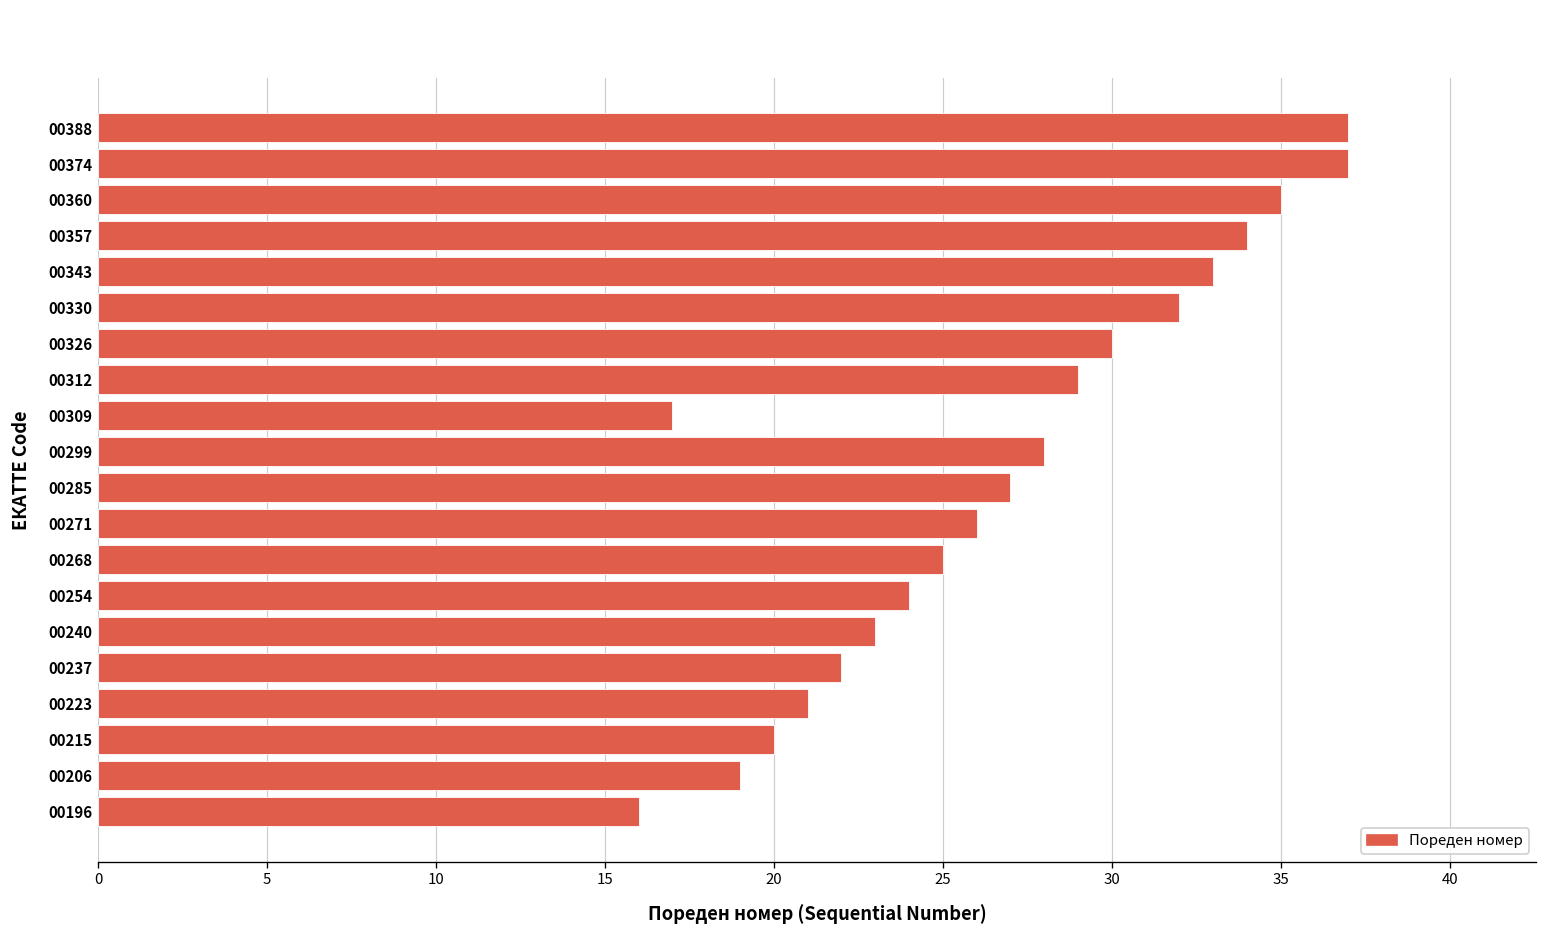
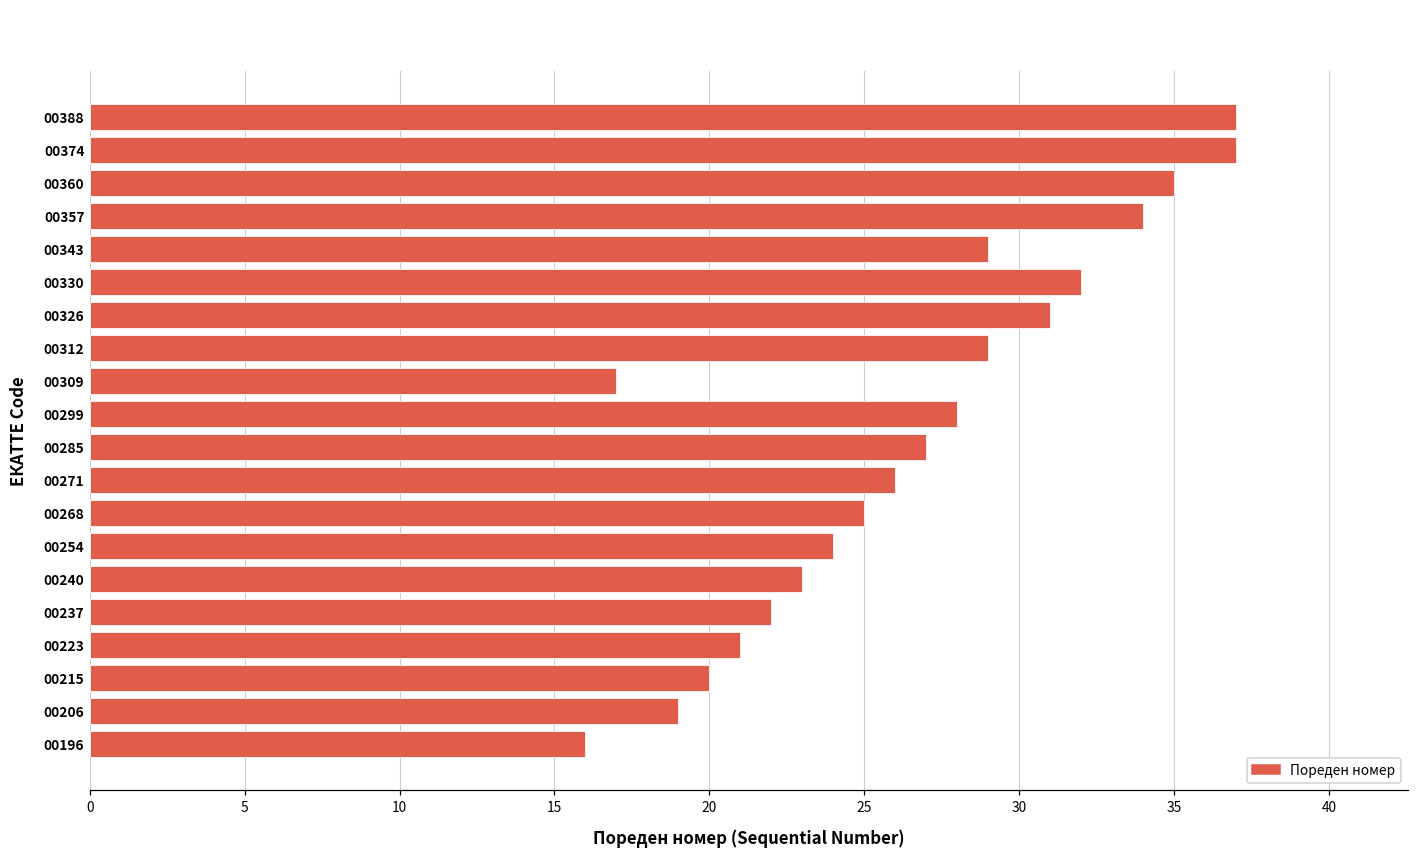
  {
    "00388": 37,
    "00374": 37,
    "00360": 35,
    "00357": 34,
-   "00343": 33,
+   "00343": 29,
    "00330": 32,
-   "00326": 30,
+   "00326": 31,
    "00312": 29,
    "00309": 17,
    "00299": 28,
    "00285": 27,
    "00271": 26,
    "00268": 25,
    "00254": 24,
    "00240": 23,
    "00237": 22,
    "00223": 21,
    "00215": 20,
    "00206": 19,
    "00196": 16
  }
